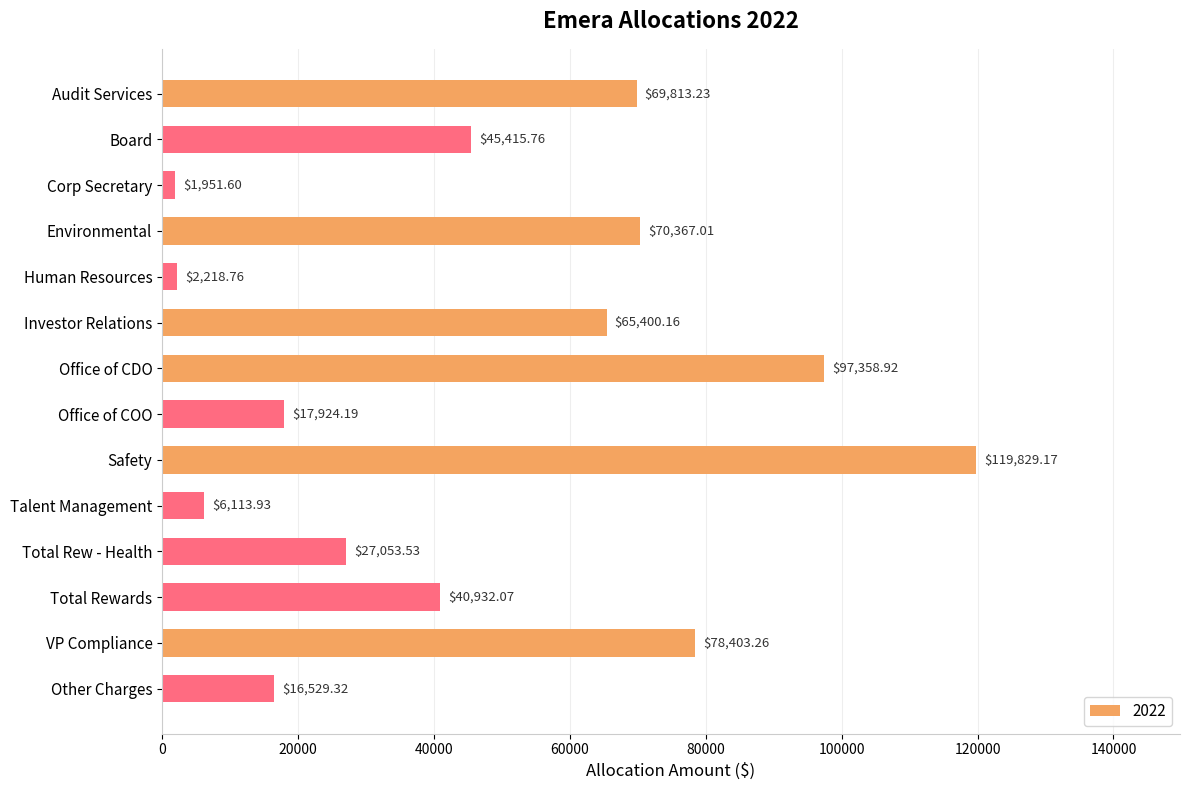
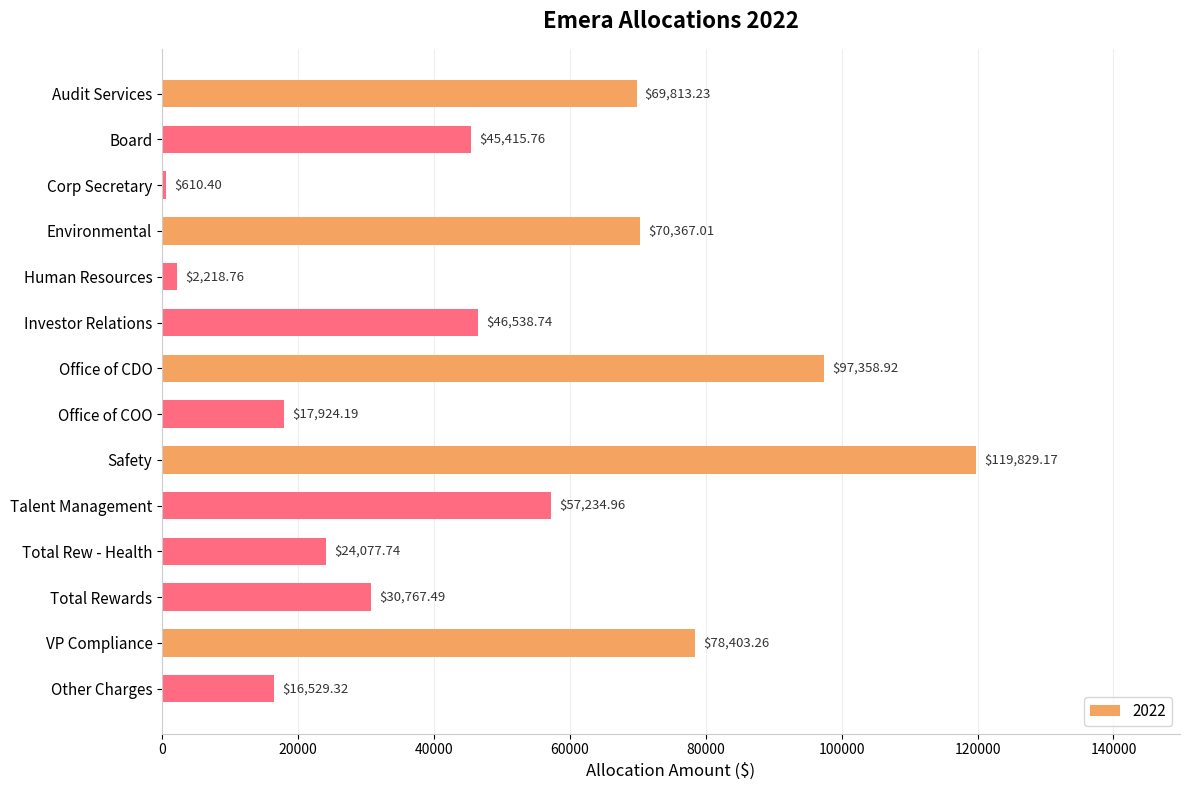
  {
    "Audit Services": "$69,813.23",
    "Board": "$45,415.76",
-   "Corp Secretary": "$1,951.60",
+   "Corp Secretary": "$610.40",
    "Environmental": "$70,367.01",
    "Human Resources": "$2,218.76",
-   "Investor Relations": "$65,400.16",
+   "Investor Relations": "$46,538.74",
    "Office of CDO": "$97,358.92",
    "Office of COO": "$17,924.19",
    "Safety": "$119,829.17",
-   "Talent Management": "$6,113.93",
-   "Total Rew - Health": "$27,053.53",
-   "Total Rewards": "$40,932.07",
+   "Talent Management": "$57,234.96",
+   "Total Rew - Health": "$24,077.74",
+   "Total Rewards": "$30,767.49",
    "VP Compliance": "$78,403.26",
    "Other Charges": "$16,529.32"
  }
